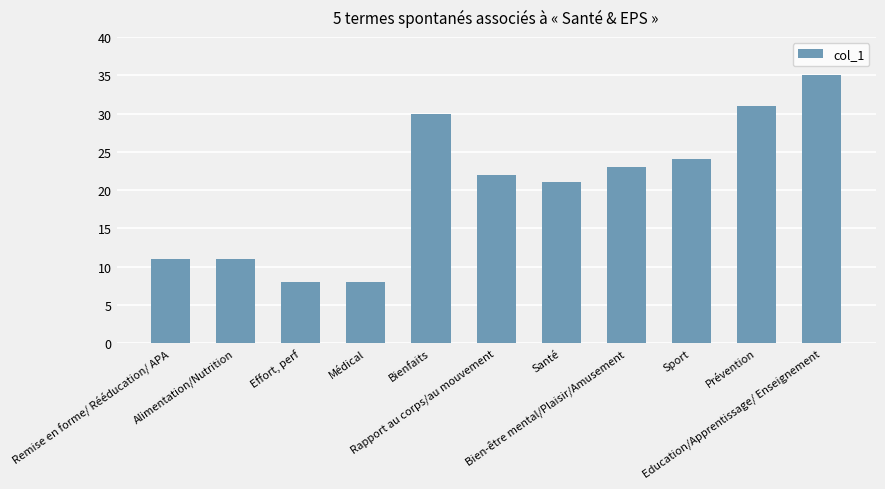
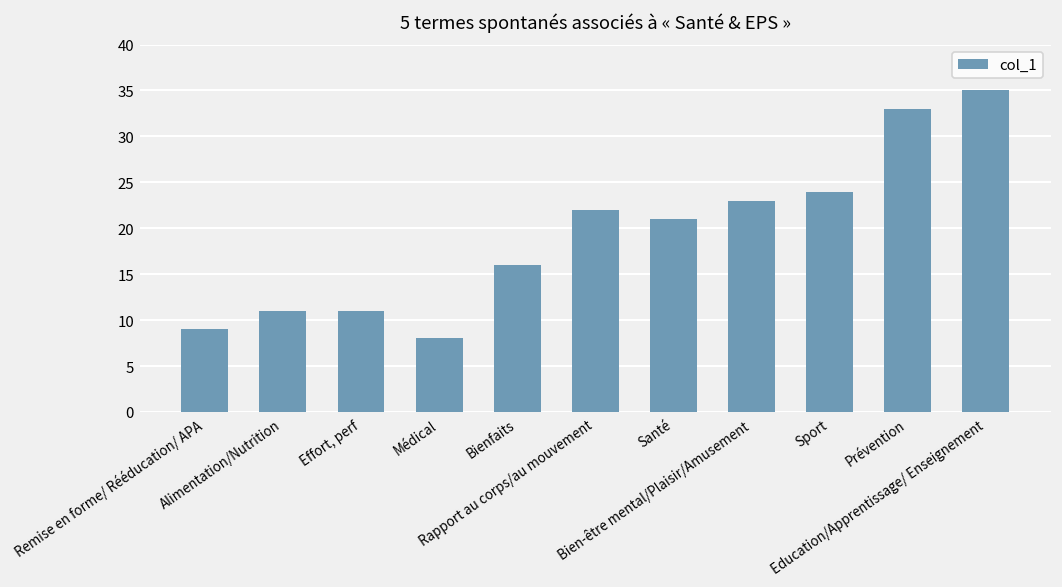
  {
-   "Remise en forme/ Rééducation/ APA": 11,
+   "Remise en forme/ Rééducation/ APA": 9,
    "Alimentation/Nutrition": 11,
-   "Effort, perf": 8,
+   "Effort, perf": 11,
    "Médical": 8,
-   "Bienfaits": 30,
+   "Bienfaits": 16,
    "Rapport au corps/au mouvement": 22,
    "Santé": 21,
    "Bien-être mental/Plaisir/Amusement": 23,
    "Sport": 24,
-   "Prévention": 31,
+   "Prévention": 33,
    "Education/Apprentissage/ Enseignement": 35
  }
